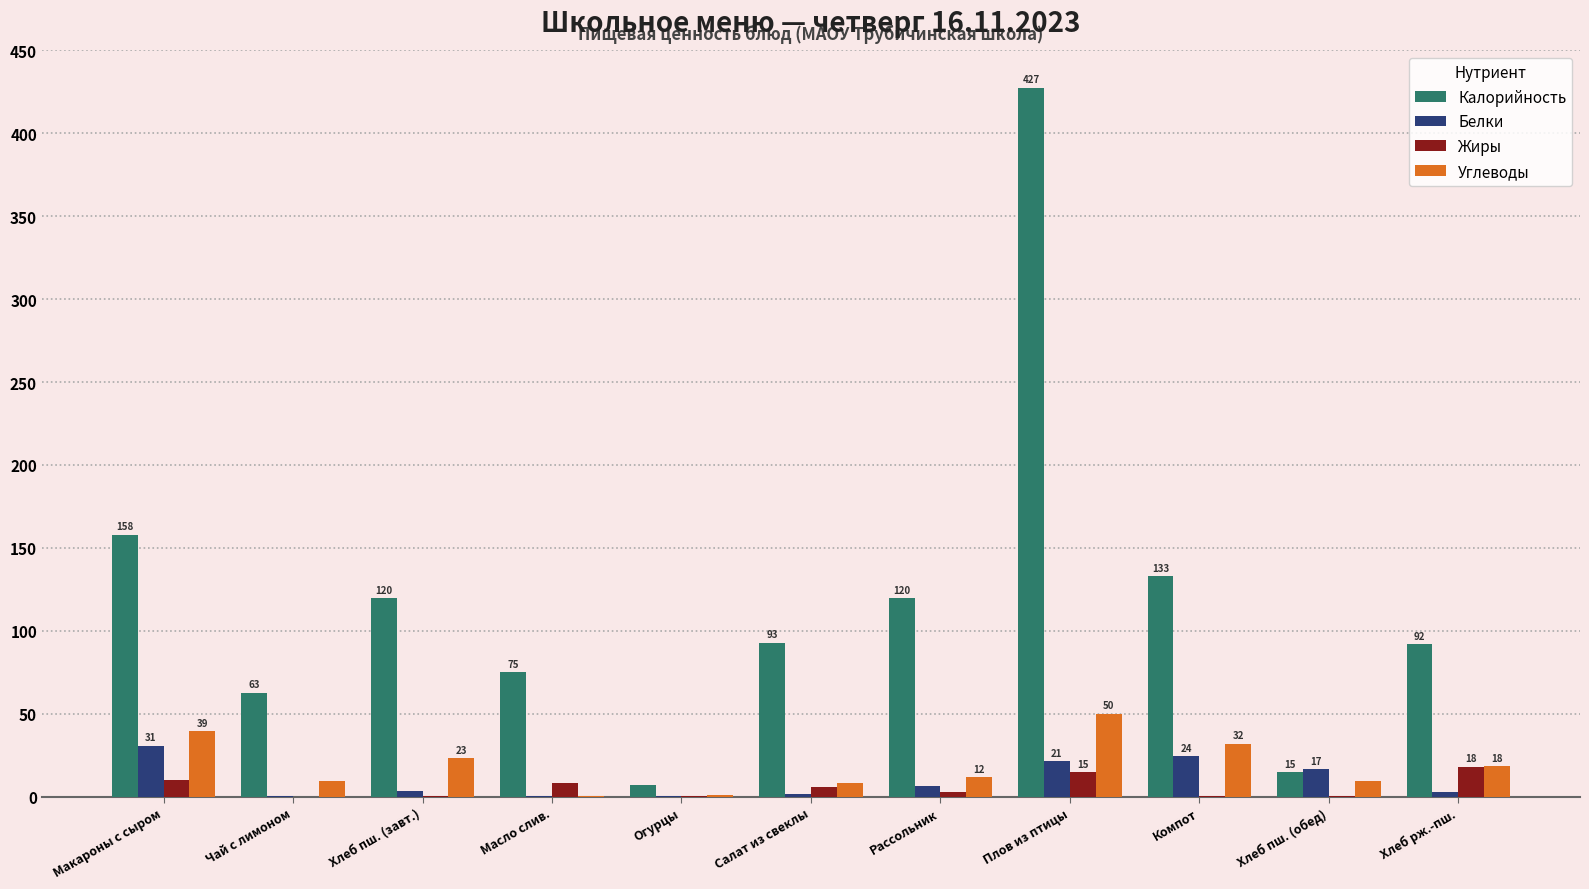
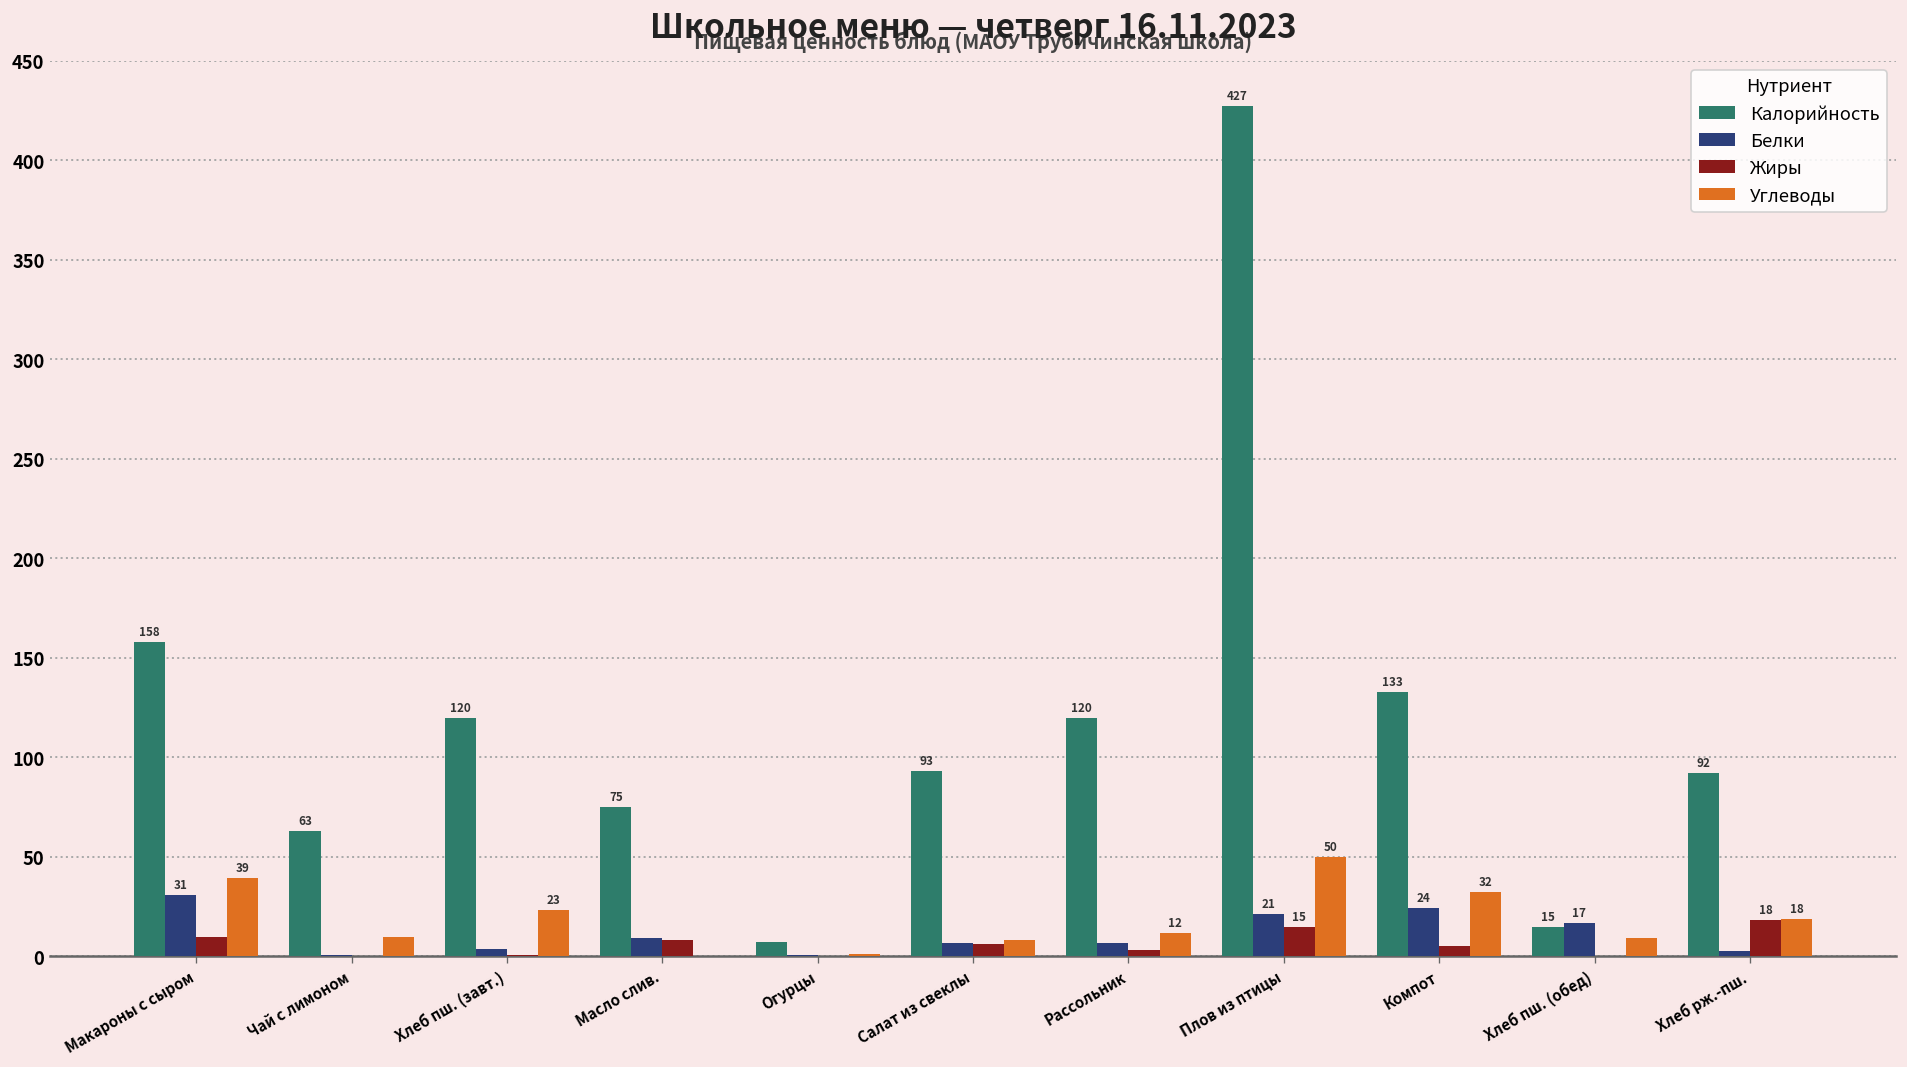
  {
    "Калорийность": {
      "Макароны с сыром": 158,
      "Чай с лимоном": 63,
      "Хлеб пш. (завт.)": 120,
      "Масло слив.": 75,
      "Салат из свеклы": 93,
      "Рассольник": 120,
      "Плов из птицы": 427,
      "Компот": 133,
      "Хлеб пш. (обед)": 15,
      "Хлеб рж.-пш.": 92
    },
    "Белки": {
      "Хлеб пш. (завт.)": 3,
-     "Масло слив.": 0,
-     "Салат из свеклы": 1,
+     "Масло слив.": 9,
+     "Салат из свеклы": 7,
      "Рассольник": 6,
      "Хлеб рж.-пш.": 3
    },
    "Жиры": {
      "Макароны с сыром": 10,
      "Масло слив.": 8,
      "Салат из свеклы": 6,
      "Рассольник": 3,
-     "Компот": 0
+     "Компот": 5
    },
    "Углеводы": {
      "Макароны с сыром": 39,
      "Хлеб пш. (завт.)": 23,
      "Рассольник": 12,
      "Плов из птицы": 50,
      "Компот": 32,
      "Хлеб рж.-пш.": 18
    }
  }
